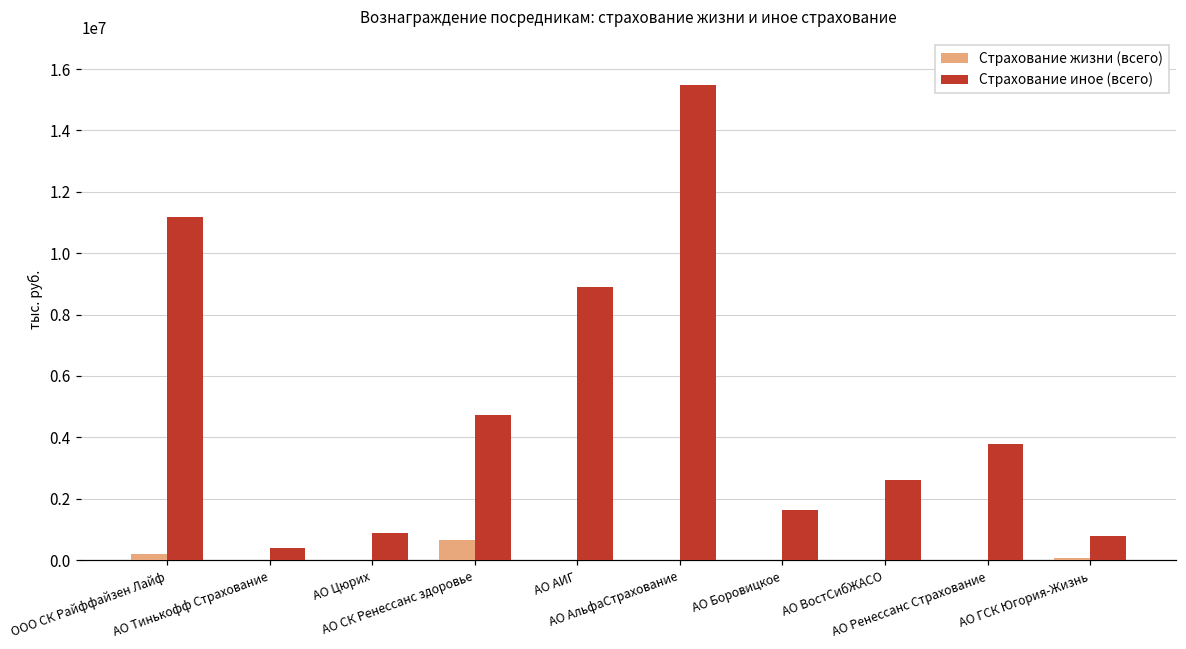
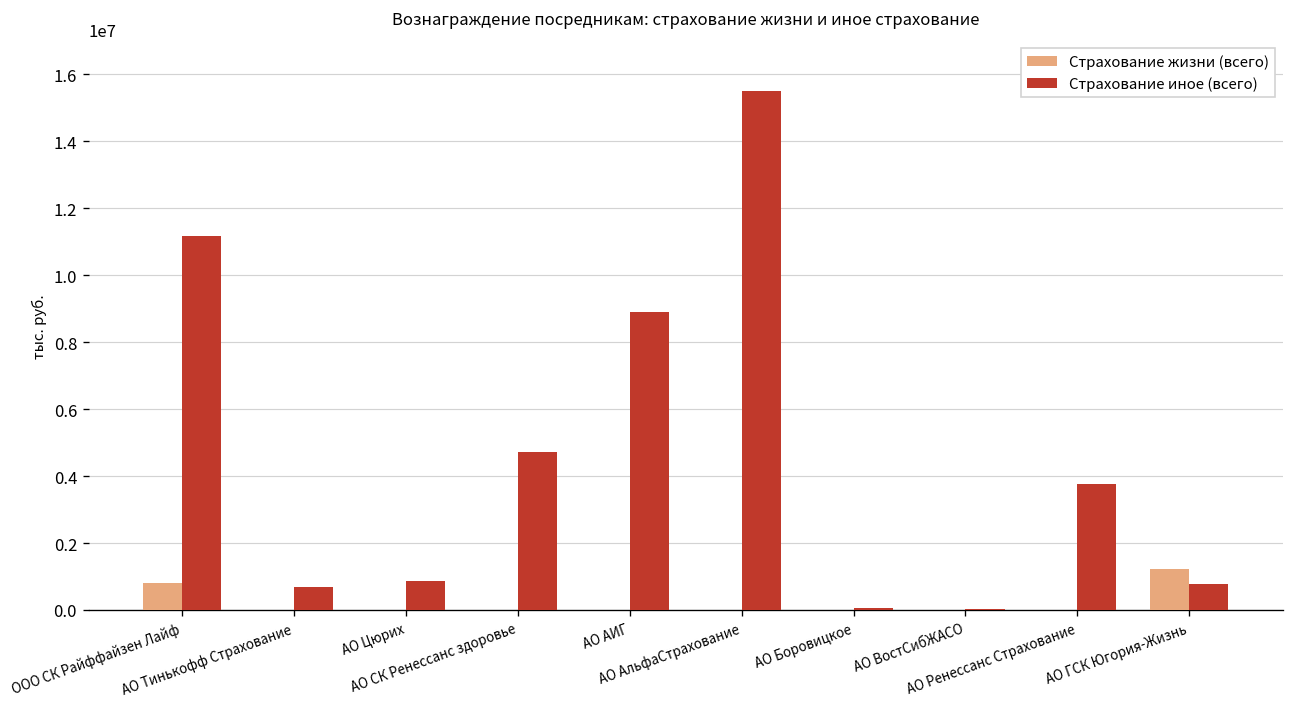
  {
    "Страхование жизни (всего)": {
-     "ООО СК Райффайзен Лайф": 200000,
+     "ООО СК Райффайзен Лайф": 800000,
      "АО Тинькофф Страхование": 0,
      "АО Цюрих": 0,
-     "АО СК Ренессанс здоровье": 700000,
+     "АО СК Ренессанс здоровье": 0,
      "АО АИГ": 0,
      "АО АльфаСтрахование": 0,
      "АО Боровицкое": 0,
      "АО ВостСибЖАСО": 0,
      "АО Ренессанс Страхование": 0,
-     "АО ГСК Югория-Жизнь": 100000
+     "АО ГСК Югория-Жизнь": 1200000
    },
    "Страхование иное (всего)": {
      "ООО СК Райффайзен Лайф": 11200000,
-     "АО Тинькофф Страхование": 400000,
+     "АО Тинькофф Страхование": 700000,
      "АО Цюрих": 900000,
      "АО СК Ренессанс здоровье": 4700000,
      "АО АИГ": 8900000,
      "АО АльфаСтрахование": 15500000,
-     "АО Боровицкое": 1600000,
-     "АО ВостСибЖАСО": 2600000,
+     "АО Боровицкое": 100000,
+     "АО ВостСибЖАСО": 0,
      "АО Ренессанс Страхование": 3800000,
      "АО ГСК Югория-Жизнь": 800000
    }
  }
